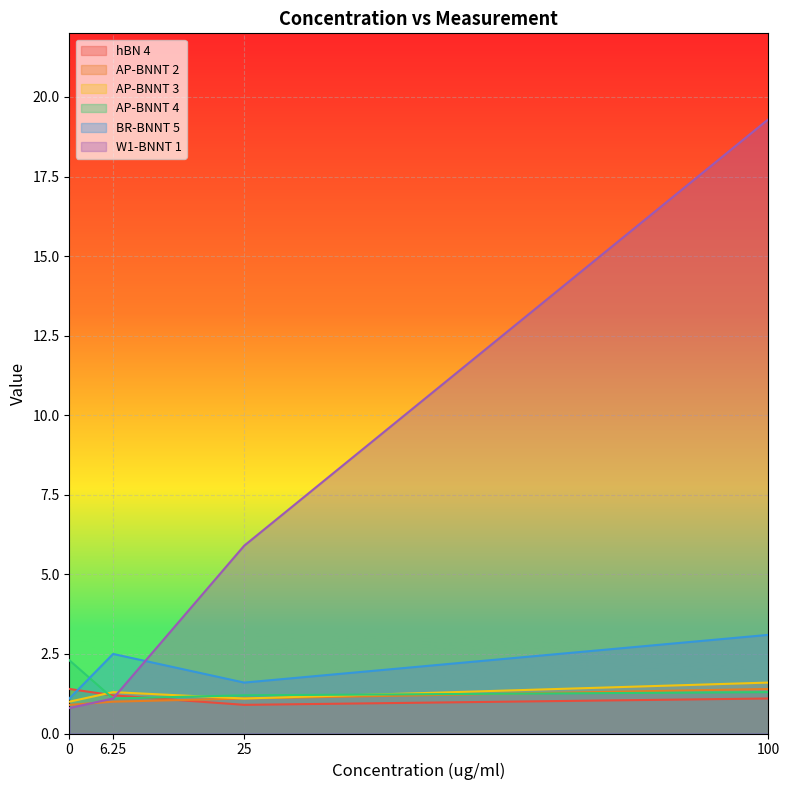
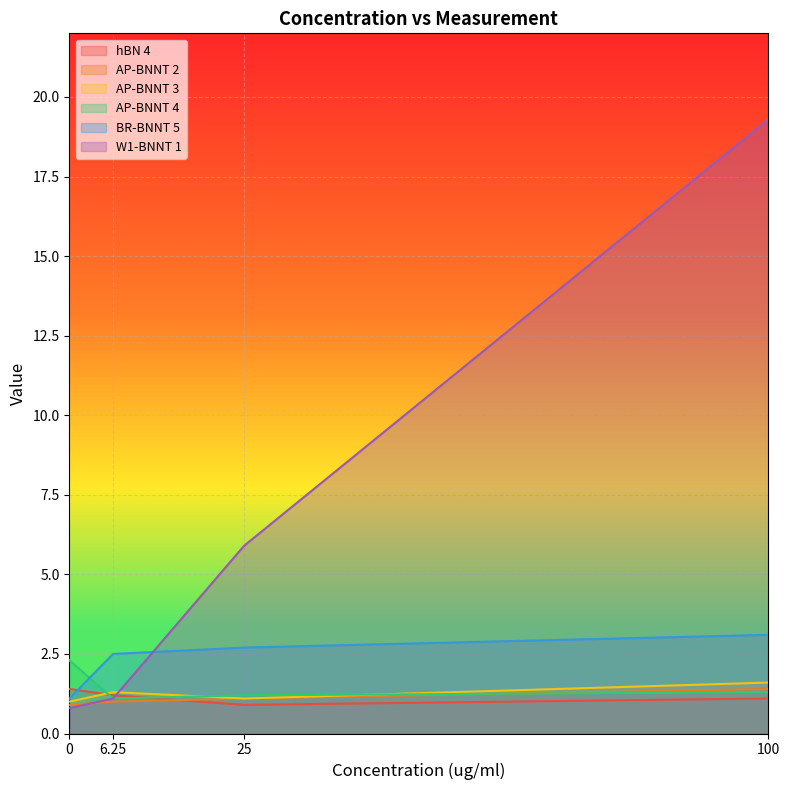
  {
    "AP-BNNT 4": {
      "0": 2.3,
      "25": 1.2,
      "100": 1.3
    },
    "BR-BNNT 5": {
      "0": 1.1,
      "6.25": 2.5,
-     "25": 1.6,
+     "25": 2.7,
      "100": 3.1
    },
    "W1-BNNT 1": {
      "0": 0.8,
      "25": 5.9,
      "100": 19.3
    }
  }
